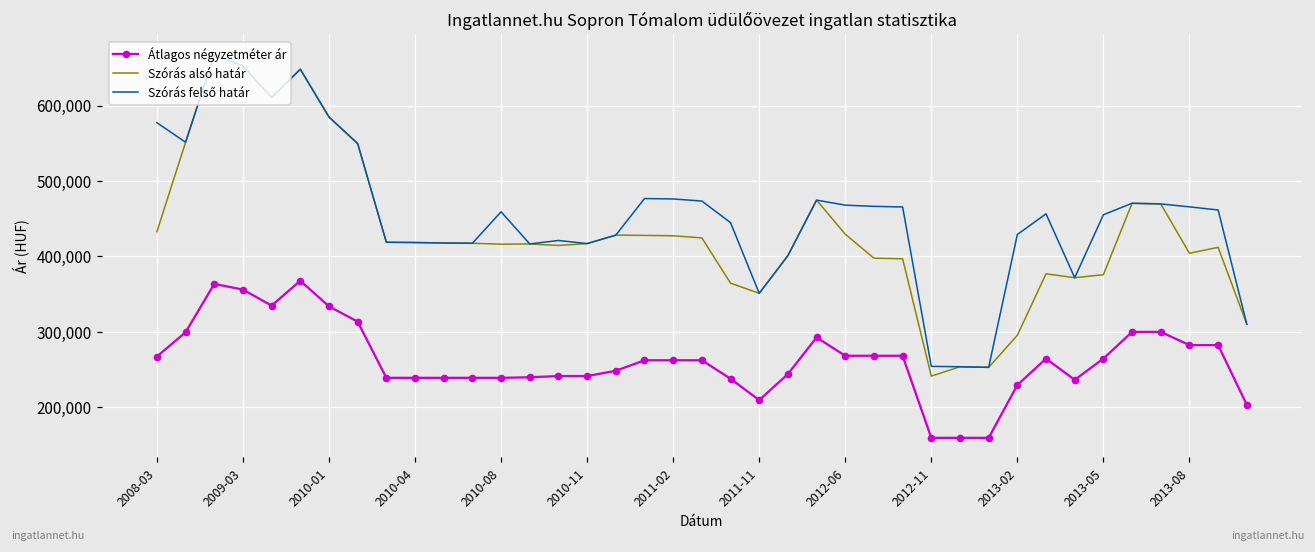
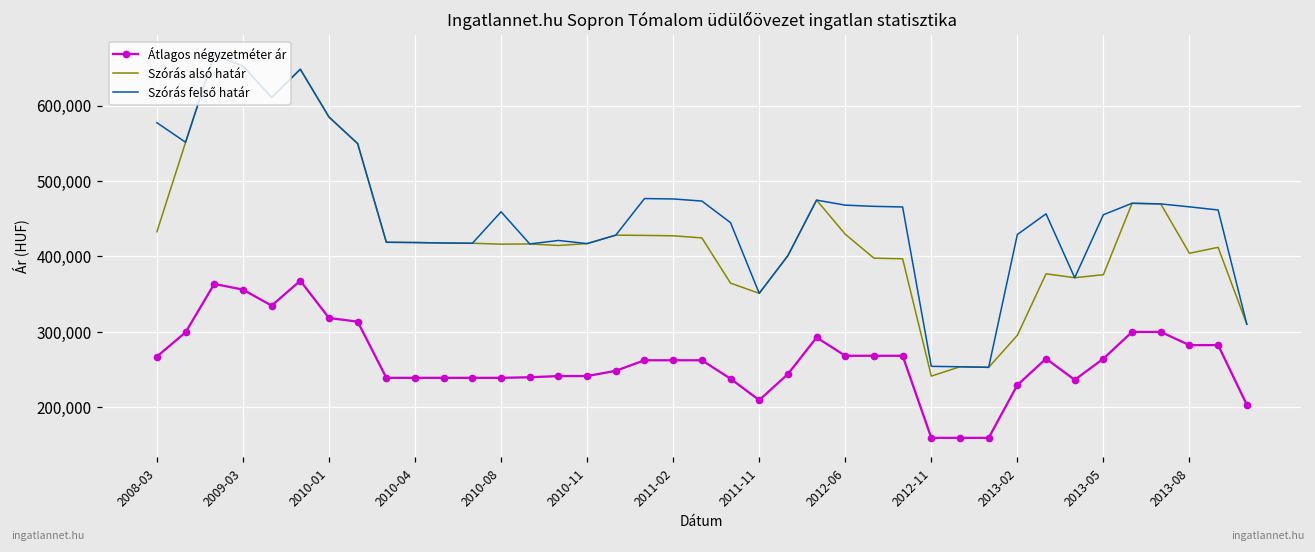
  {
    "Átlagos négyzetméter ár": {
      "2008-03": "270,000",
      "2009-03": "360,000",
-     "2010-01": "330,000",
+     "2010-01": "320,000",
      "2010-04": "240,000",
      "2010-08": "240,000",
      "2010-11": "240,000",
      "2011-02": "260,000",
      "2011-11": "210,000",
      "2012-06": "270,000",
      "2012-11": "160,000",
      "2013-02": "230,000",
      "2013-05": "260,000",
      "2013-08": "280,000"
    },
    "Szórás alsó határ": {
      "2008-03": "430,000",
      "2010-08": "420,000",
      "2011-02": "430,000",
      "2012-06": "430,000",
      "2012-11": "240,000",
      "2013-02": "300,000",
      "2013-05": "380,000",
      "2013-08": "400,000"
    },
    "Szórás felső határ": {
      "2008-03": "580,000",
      "2010-08": "460,000",
      "2011-02": "480,000",
      "2012-06": "470,000",
      "2012-11": "250,000",
      "2013-02": "430,000",
      "2013-05": "460,000",
      "2013-08": "470,000"
    }
  }
